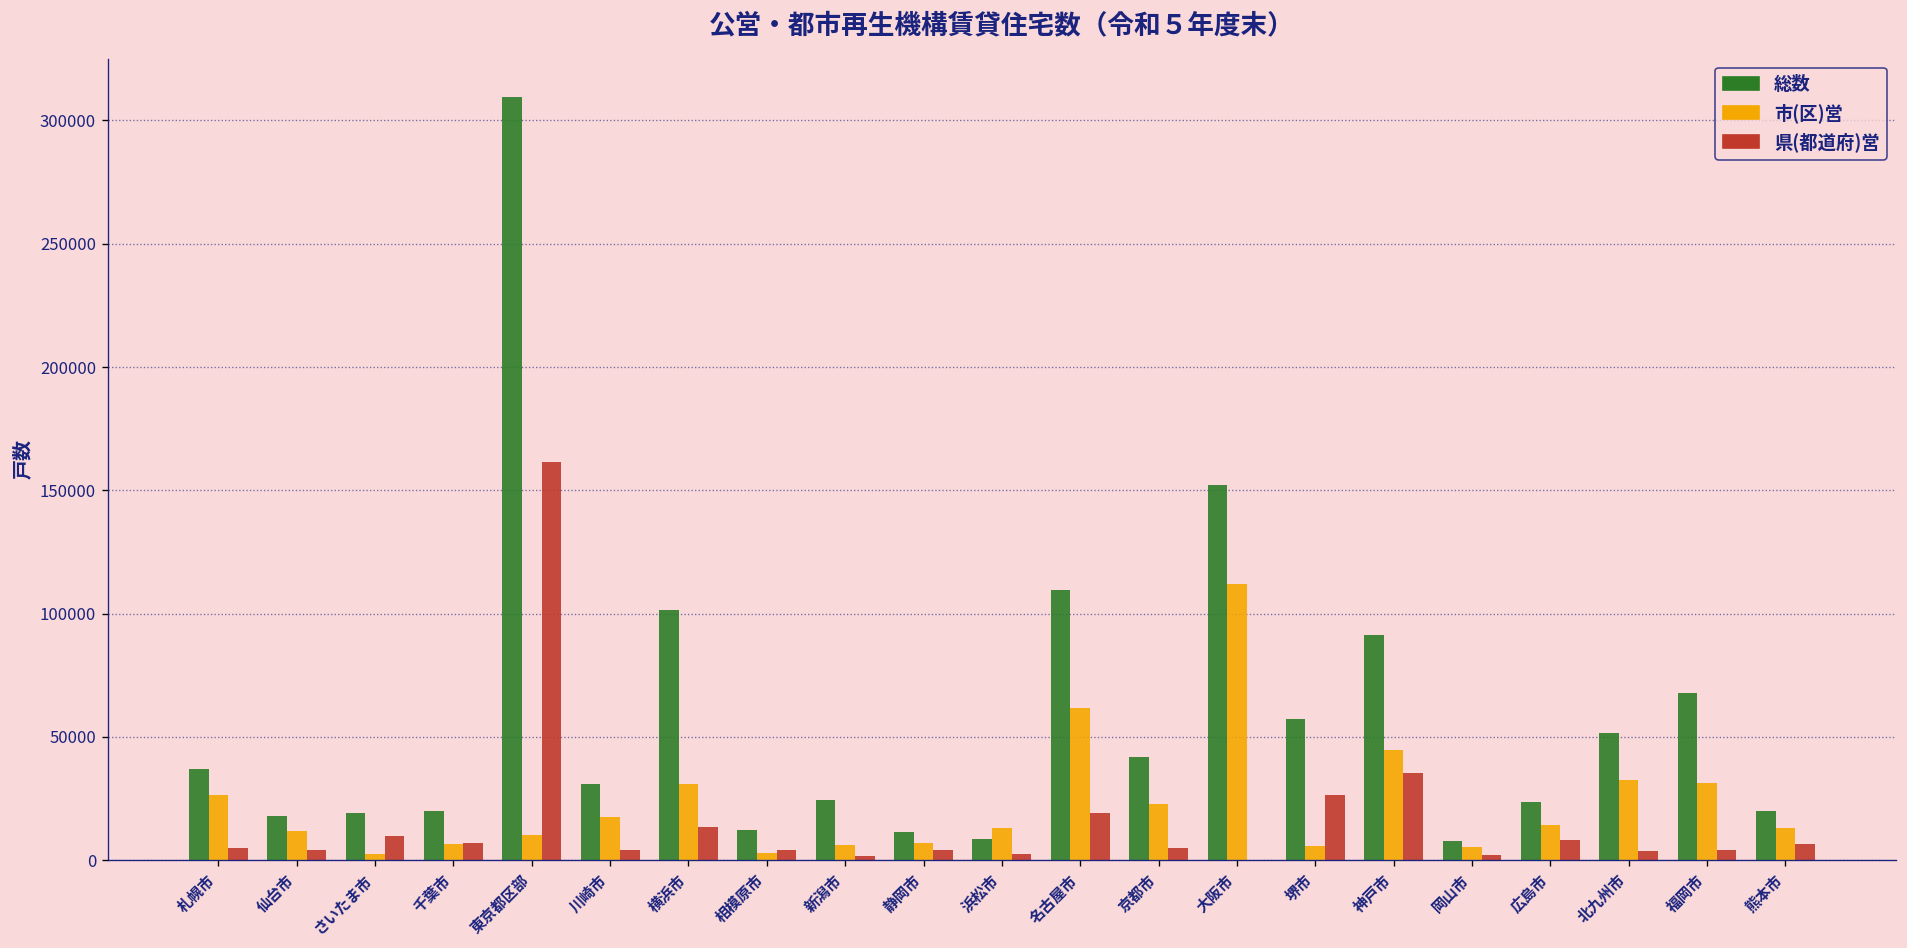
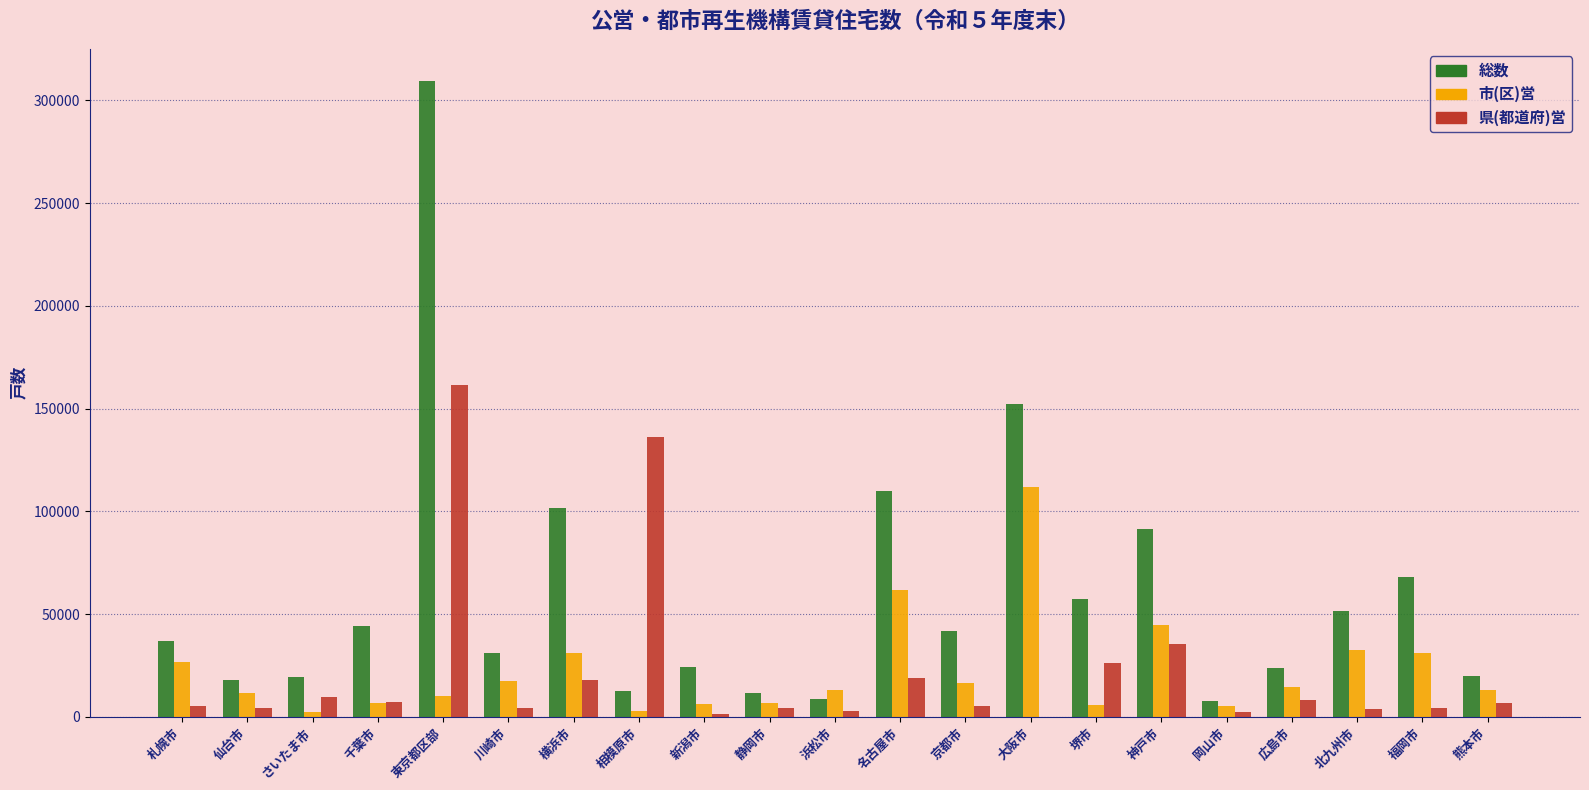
  {
    "総数": {
      "札幌市": 37000,
      "仙台市": 18000,
      "さいたま市": 19000,
-     "千葉市": 20000,
+     "千葉市": 44000,
      "東京都区部": 310000,
      "川崎市": 31000,
      "横浜市": 101000,
      "相模原市": 12000,
      "新潟市": 25000,
      "静岡市": 12000,
      "浜松市": 8000,
      "名古屋市": 110000,
      "京都市": 42000,
      "大阪市": 152000,
      "堺市": 57000,
      "神戸市": 91000,
      "岡山市": 8000,
      "広島市": 24000,
      "北九州市": 52000,
      "福岡市": 68000,
      "熊本市": 20000
    },
    "市(区)営": {
      "札幌市": 26000,
      "仙台市": 12000,
      "さいたま市": 3000,
      "千葉市": 7000,
      "東京都区部": 10000,
      "川崎市": 18000,
      "横浜市": 31000,
      "相模原市": 3000,
      "新潟市": 6000,
      "静岡市": 7000,
      "浜松市": 13000,
      "名古屋市": 62000,
-     "京都市": 23000,
+     "京都市": 17000,
      "大阪市": 112000,
      "堺市": 6000,
      "神戸市": 45000,
      "岡山市": 6000,
      "広島市": 14000,
      "北九州市": 33000,
      "福岡市": 31000,
      "熊本市": 13000
    },
    "県(都道府)営": {
      "札幌市": 5000,
      "仙台市": 4000,
      "さいたま市": 10000,
      "千葉市": 7000,
      "東京都区部": 162000,
      "川崎市": 4000,
-     "横浜市": 14000,
-     "相模原市": 4000,
+     "横浜市": 18000,
+     "相模原市": 136000,
      "新潟市": 2000,
      "静岡市": 4000,
      "浜松市": 3000,
      "名古屋市": 19000,
      "京都市": 5000,
      "堺市": 26000,
      "神戸市": 35000,
      "岡山市": 2000,
      "広島市": 8000,
      "北九州市": 4000,
      "福岡市": 4000,
      "熊本市": 7000
    }
  }
